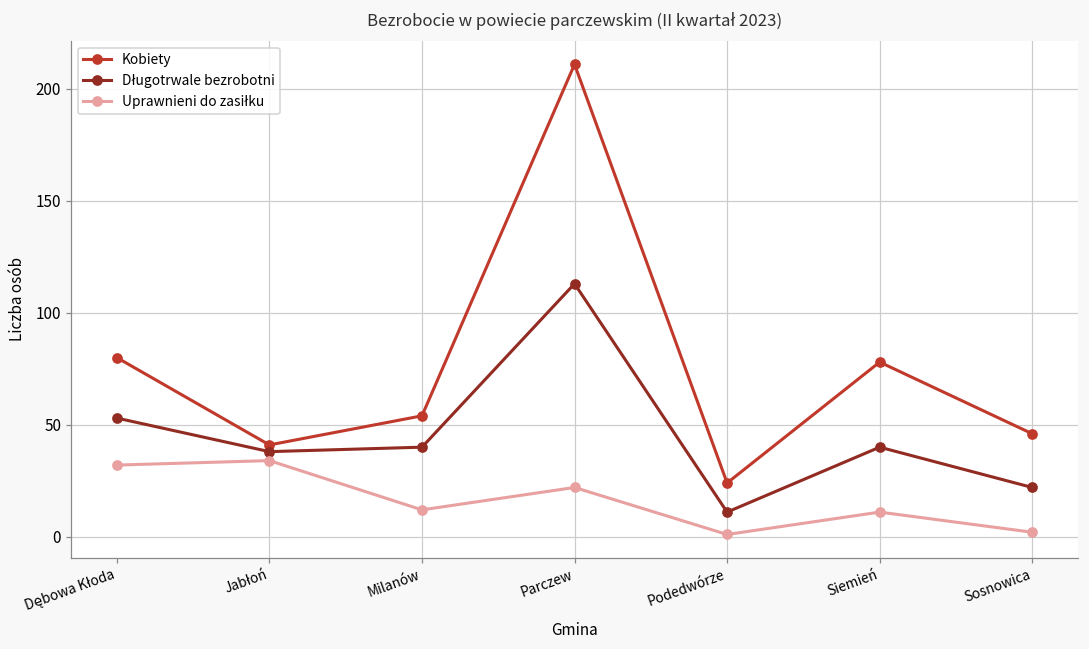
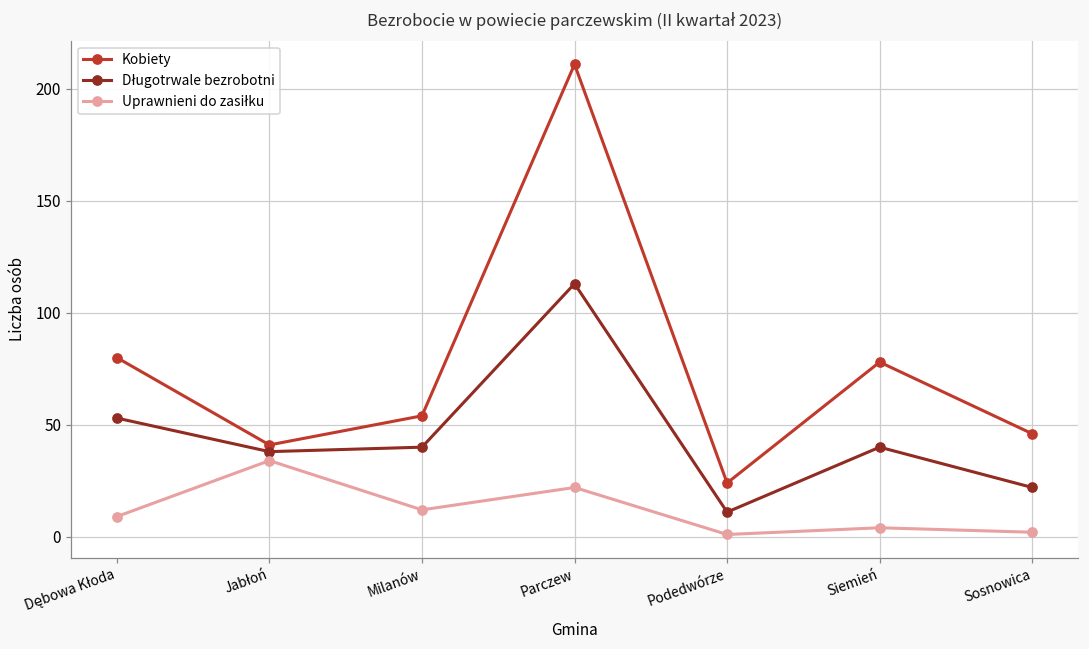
  {
    "Uprawnieni do zasiłku": {
-     "Dębowa Kłoda": 32,
+     "Dębowa Kłoda": 9,
      "Jabłoń": 34,
      "Milanów": 12,
      "Parczew": 22,
      "Podedwórze": 1,
-     "Siemień": 11,
+     "Siemień": 4,
      "Sosnowica": 2
    }
  }
